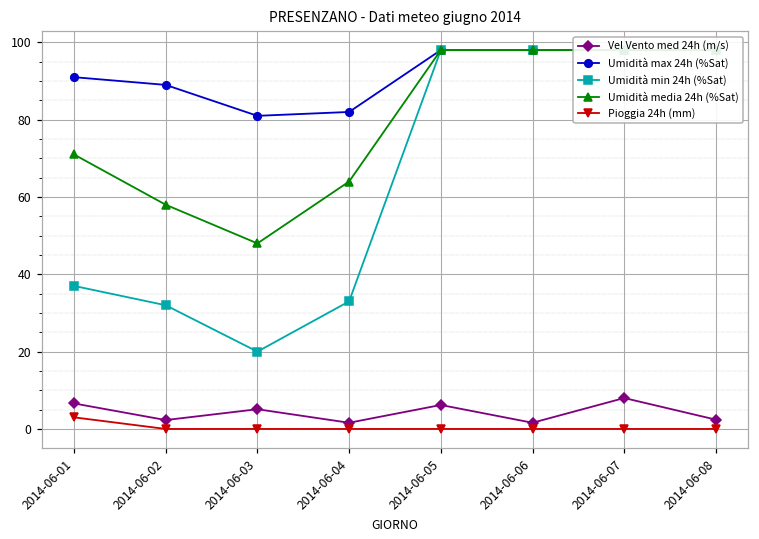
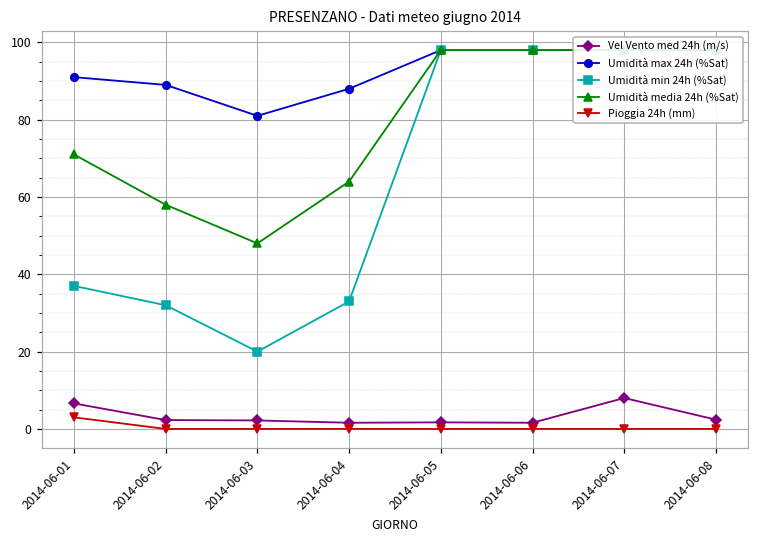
  {
    "Vel Vento med 24h (m/s)": {
      "2014-06-01": 7,
      "2014-06-02": 2,
-     "2014-06-03": 5,
+     "2014-06-03": 2,
      "2014-06-04": 2,
-     "2014-06-05": 6,
+     "2014-06-05": 2,
      "2014-06-06": 2,
      "2014-06-07": 8,
      "2014-06-08": 2
    },
    "Umidità max 24h (%Sat)": {
      "2014-06-01": 91,
      "2014-06-02": 89,
      "2014-06-03": 81,
-     "2014-06-04": 82
+     "2014-06-04": 88
    },
    "Umidità min 24h (%Sat)": {
      "2014-06-01": 37,
      "2014-06-02": 32,
      "2014-06-03": 20,
      "2014-06-04": 33
    },
    "Umidità media 24h (%Sat)": {
      "2014-06-01": 71,
      "2014-06-02": 58,
      "2014-06-03": 48,
      "2014-06-04": 64
    },
    "Pioggia 24h (mm)": {
      "2014-06-01": 3,
      "2014-06-02": 0,
      "2014-06-03": 0,
      "2014-06-04": 0,
      "2014-06-05": 0,
      "2014-06-06": 0,
      "2014-06-07": 0,
      "2014-06-08": 0
    }
  }
